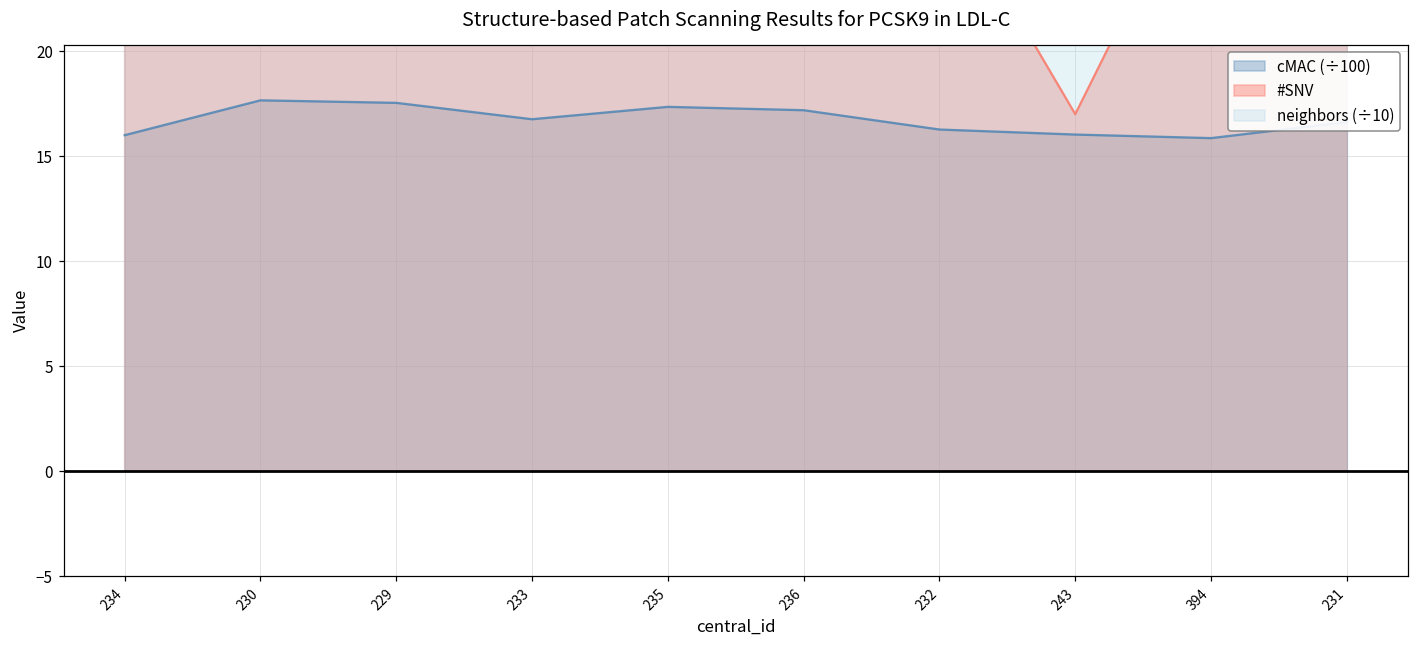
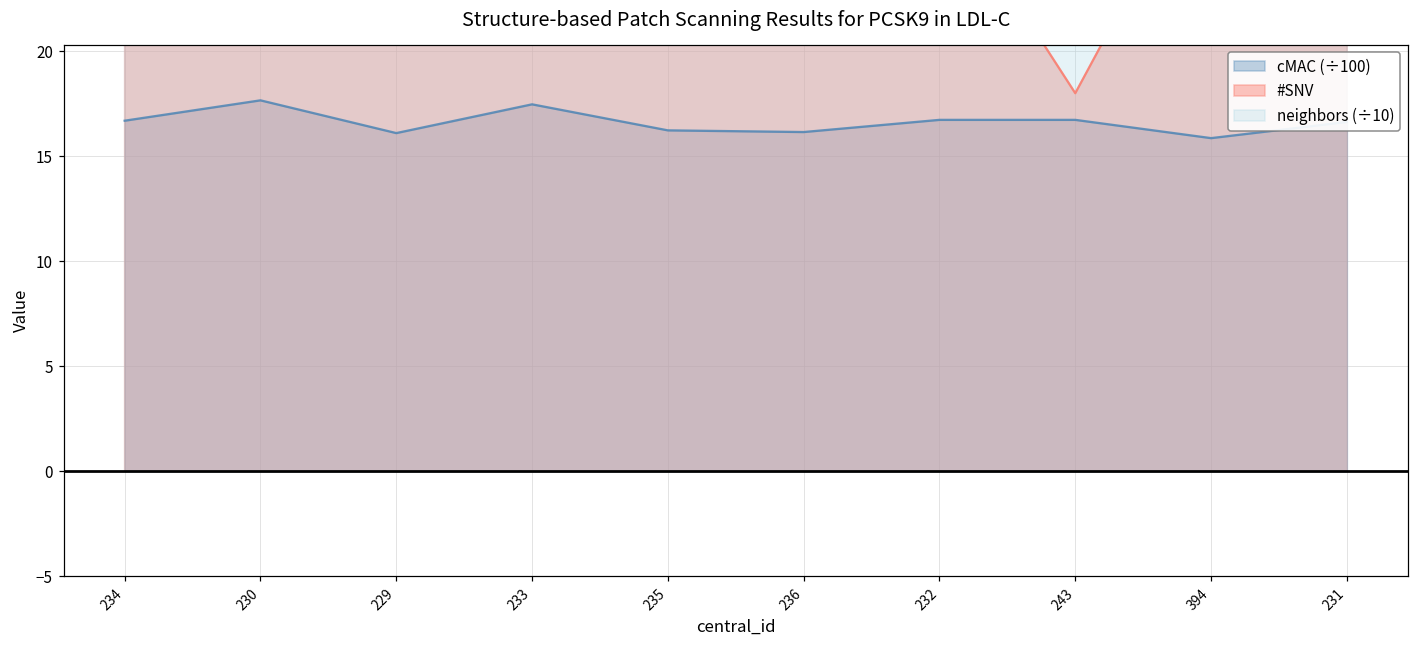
  {
    "cMAC (÷100)": {
-     "234": 16.0,
+     "234": 16.7,
      "230": 17.7,
-     "229": 17.5,
-     "233": 16.8,
-     "235": 17.4,
-     "236": 17.2,
-     "232": 16.3,
-     "243": 16.0,
+     "229": 16.1,
+     "233": 17.5,
+     "235": 16.2,
+     "236": 16.2,
+     "232": 16.7,
+     "243": 16.7,
      "394": 15.9
    },
    "#SNV": {
-     "243": 17
+     "243": 18
    }
  }
